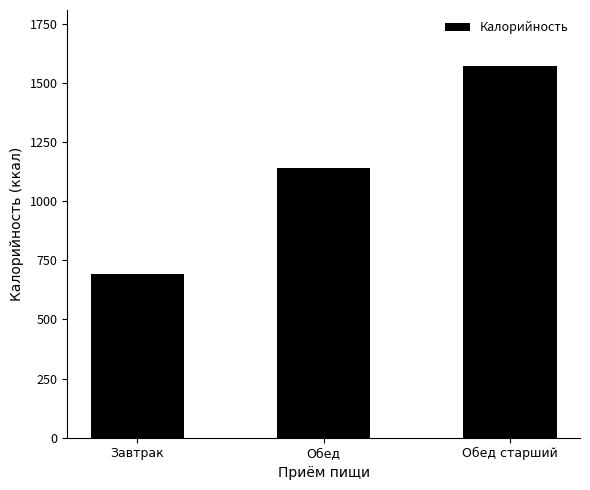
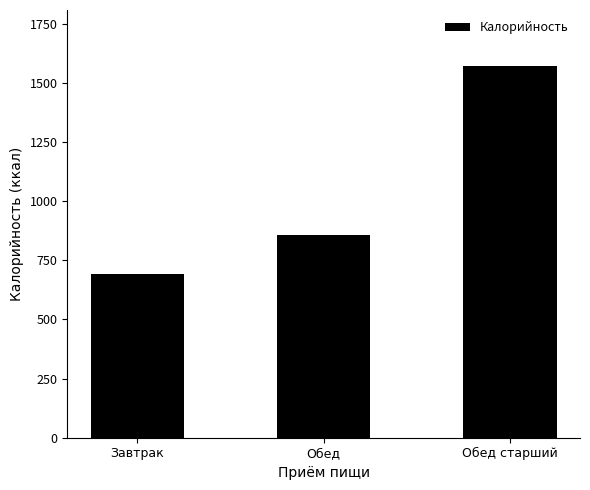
  {
    "Завтрак": 690,
-   "Обед": 1140,
+   "Обед": 860,
    "Обед старший": 1570
  }
